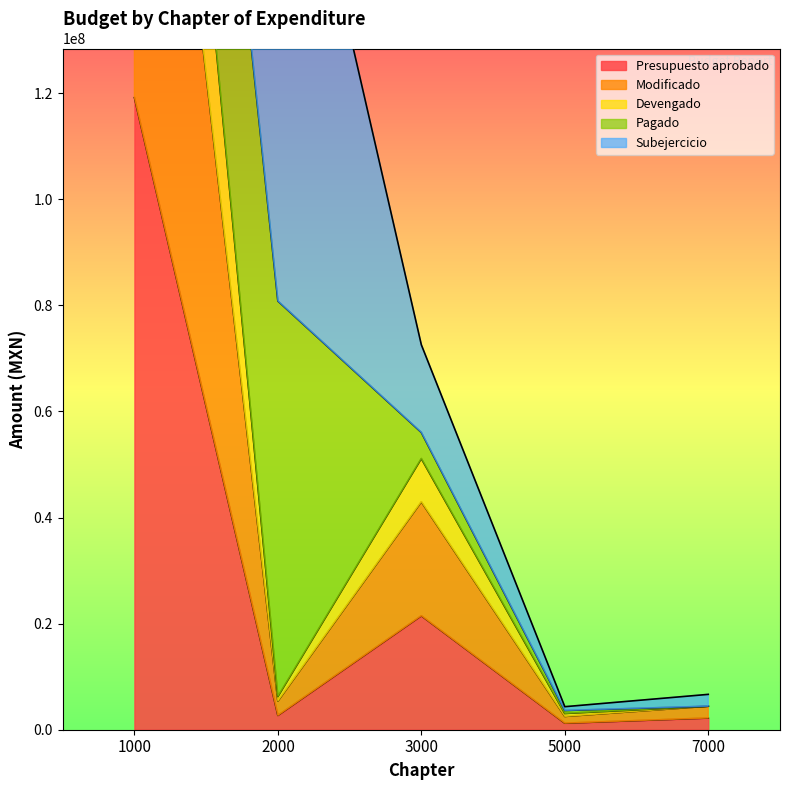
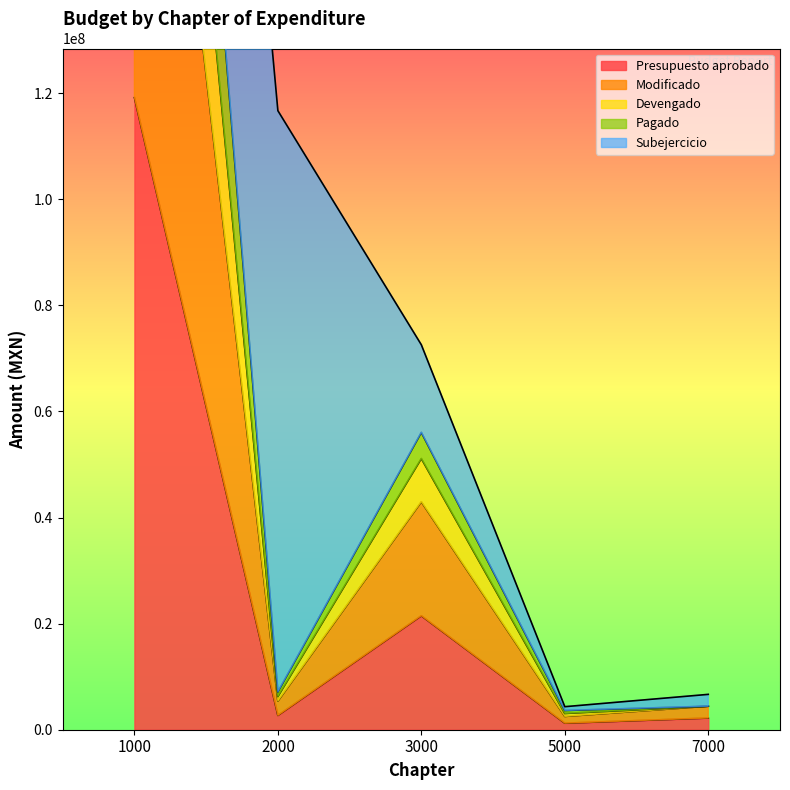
  {
    "Presupuesto aprobado": {
      "1000": 119000000,
      "2000": 3000000,
      "3000": 21000000,
      "5000": 1000000,
      "7000": 2000000
    },
    "Modificado": {
      "2000": 3000000,
      "3000": 21000000,
      "5000": 1000000
    },
    "Devengado": {
      "2000": 1000000,
      "3000": 8000000,
      "5000": 1000000
    },
    "Pagado": {
-     "2000": 75000000,
+     "2000": 1000000,
      "3000": 5000000,
      "5000": 1000000
    },
    "Subejercicio": {
      "3000": 17000000,
      "5000": 1000000,
      "7000": 2000000
    }
  }
